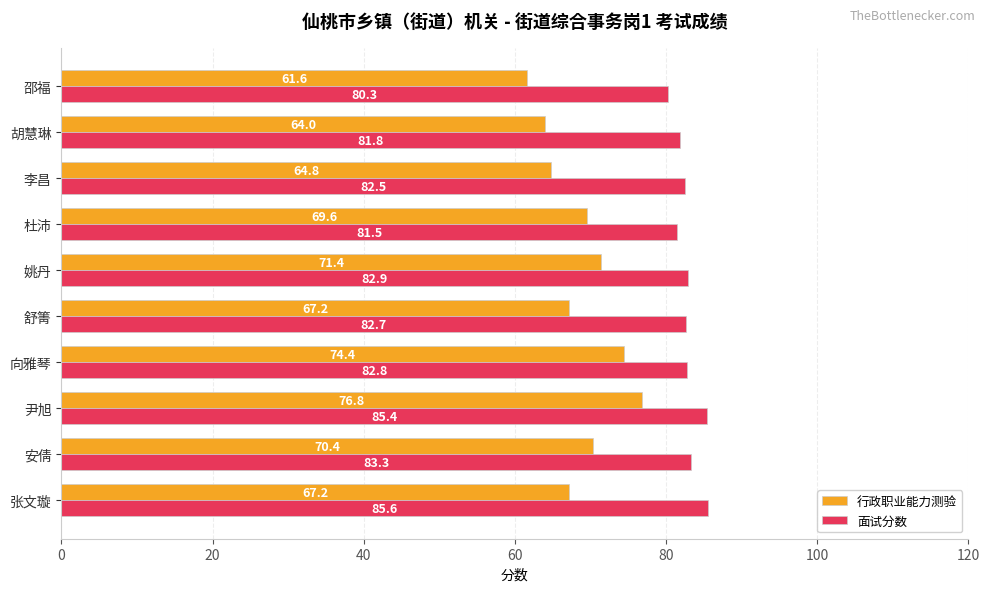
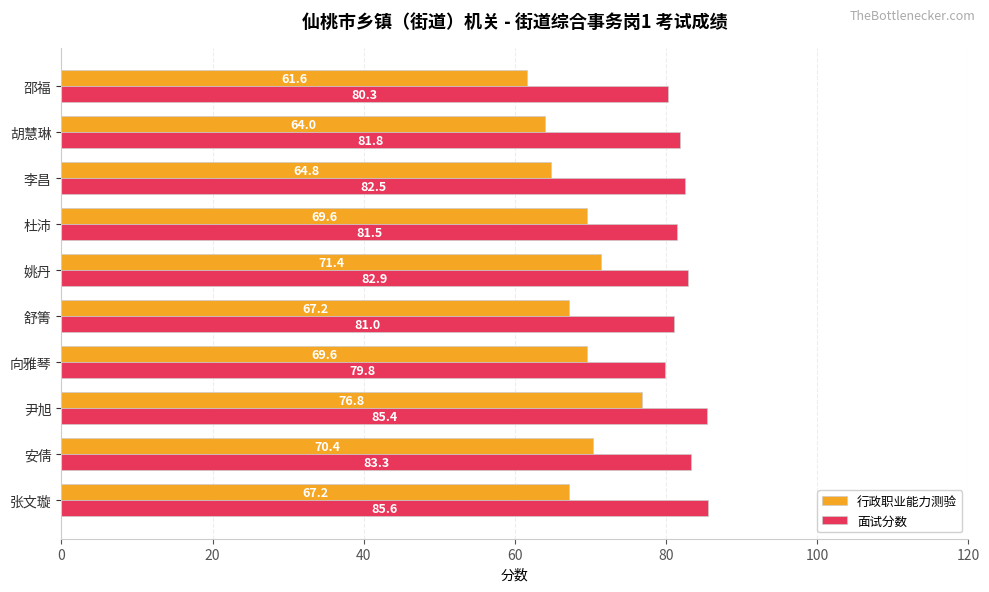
  {
    "行政职业能力测验": {
      "邵福": 61.6,
      "胡慧琳": 64.0,
      "李昌": 64.8,
      "杜沛": 69.6,
      "姚丹": 71.4,
      "舒箐": 67.2,
-     "向雅琴": 74.4,
+     "向雅琴": 69.6,
      "尹旭": 76.8,
      "安倩": 70.4,
      "张文璇": 67.2
    },
    "面试分数": {
      "邵福": 80.3,
      "胡慧琳": 81.8,
      "李昌": 82.5,
      "杜沛": 81.5,
      "姚丹": 82.9,
-     "舒箐": 82.7,
-     "向雅琴": 82.8,
+     "舒箐": 81.0,
+     "向雅琴": 79.8,
      "尹旭": 85.4,
      "安倩": 83.3,
      "张文璇": 85.6
    }
  }
